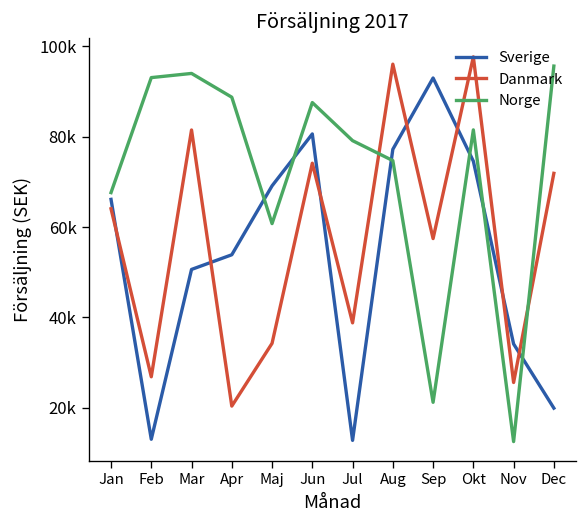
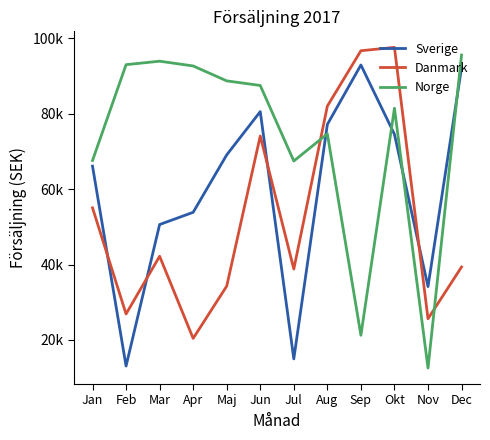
  {
    "Sverige": {
      "Jan": 66000,
      "Feb": 13000,
      "Mar": 51000,
      "Apr": 54000,
      "Maj": 69000,
      "Jun": 81000,
-     "Jul": 13000,
+     "Jul": 15000,
      "Aug": 77000,
      "Sep": 93000,
      "Okt": 75000,
      "Nov": 34000,
-     "Dec": 20000
+     "Dec": 92000
    },
    "Danmark": {
-     "Jan": 64000,
+     "Jan": 55000,
      "Feb": 27000,
-     "Mar": 81000,
+     "Mar": 42000,
      "Apr": 20000,
      "Maj": 34000,
      "Jun": 74000,
      "Jul": 39000,
-     "Aug": 96000,
-     "Sep": 57000,
+     "Aug": 82000,
+     "Sep": 97000,
      "Okt": 98000,
      "Nov": 26000,
-     "Dec": 72000
+     "Dec": 39000
    },
    "Norge": {
      "Jan": 68000,
      "Feb": 93000,
      "Mar": 94000,
-     "Apr": 89000,
-     "Maj": 61000,
+     "Apr": 93000,
+     "Maj": 89000,
      "Jun": 88000,
-     "Jul": 79000,
+     "Jul": 67000,
      "Aug": 75000,
      "Sep": 21000,
      "Okt": 81000,
      "Nov": 13000,
      "Dec": 96000
    }
  }
